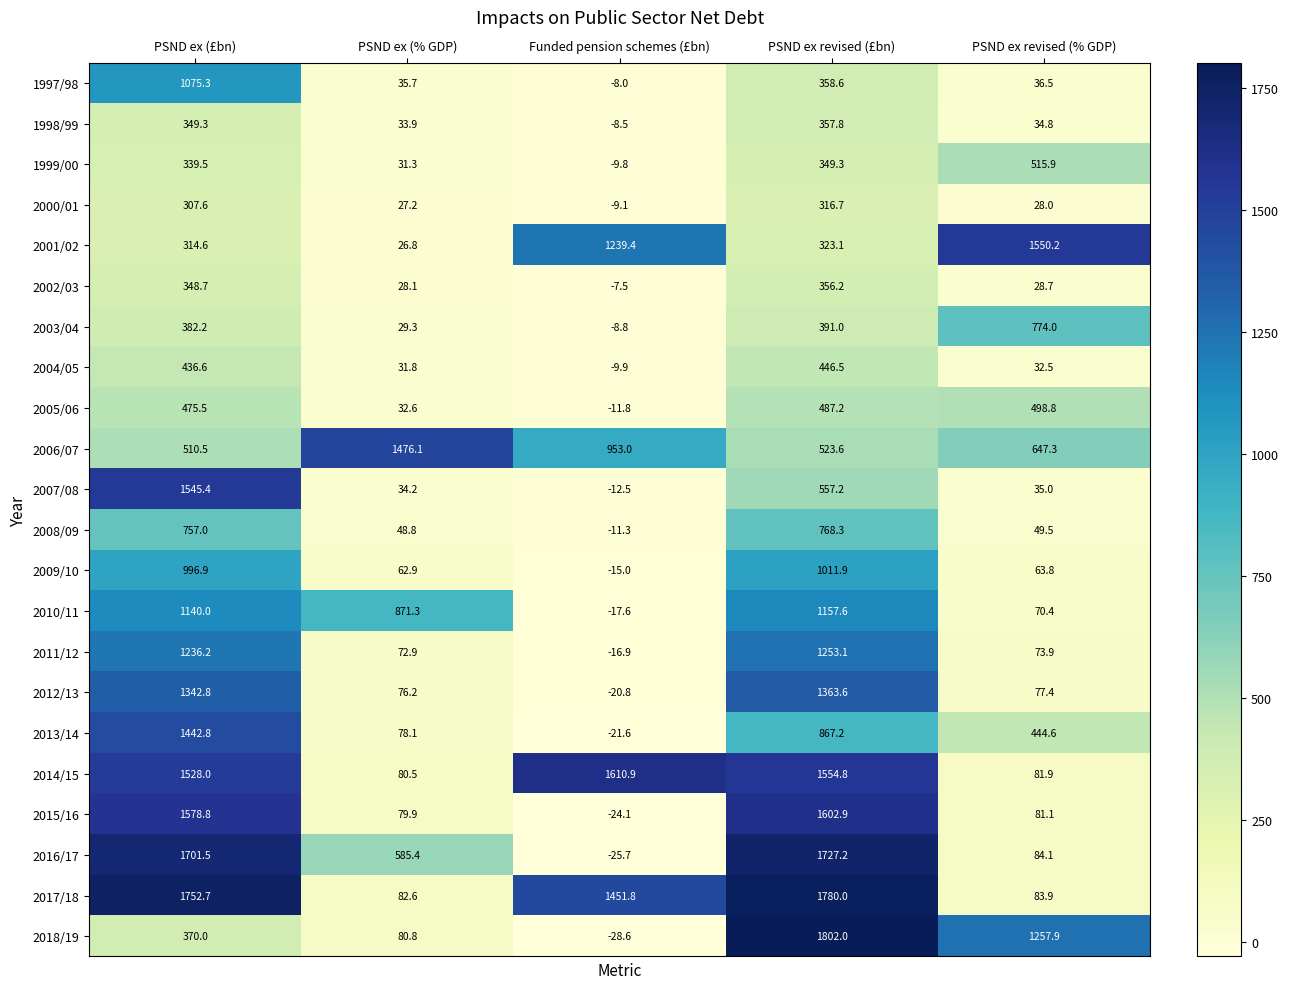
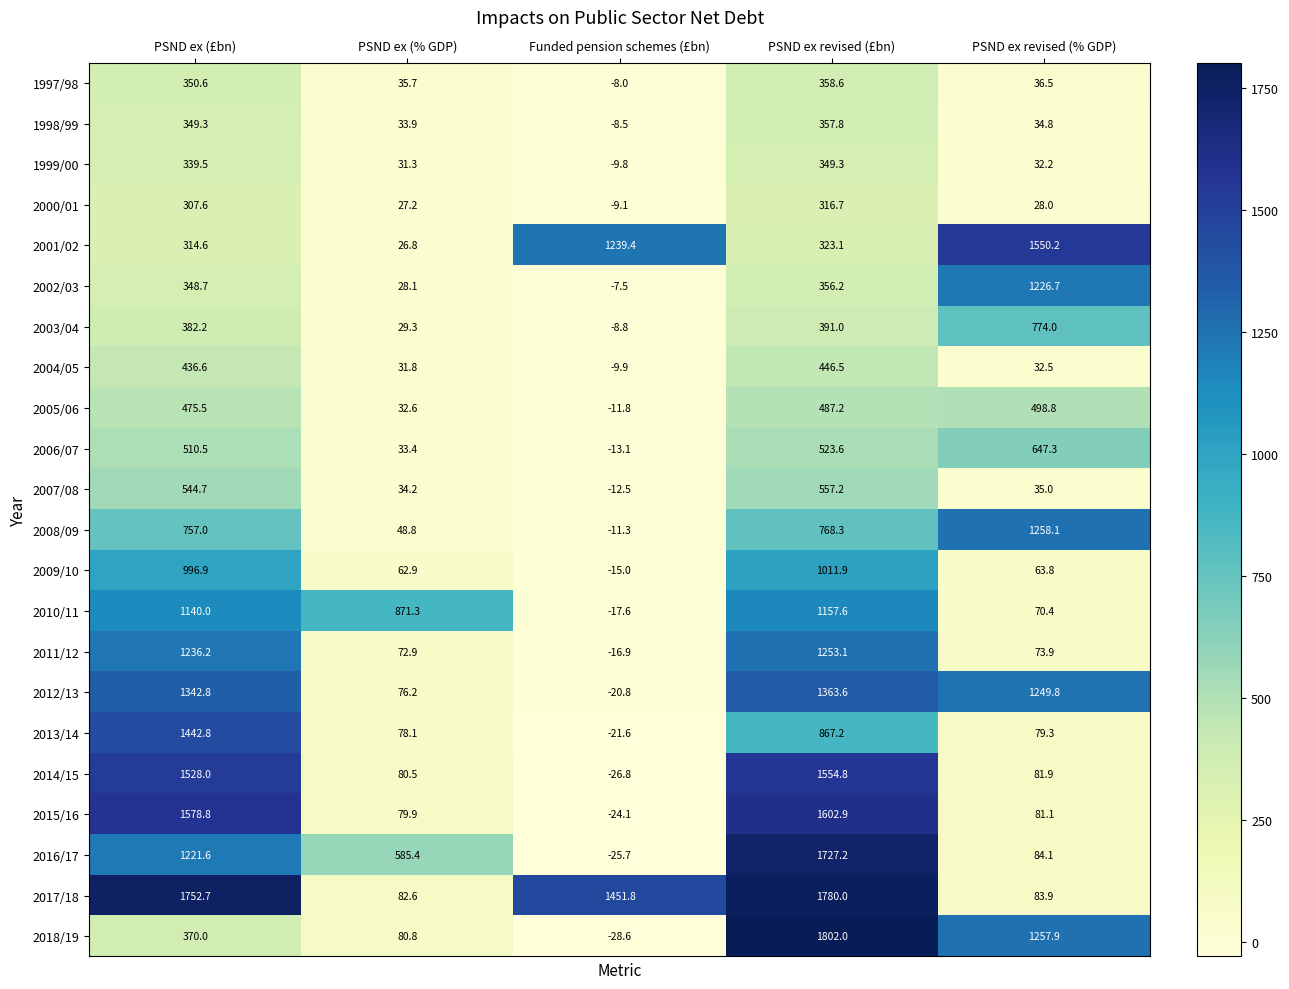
  {
    "1997/98": {
-     "PSND ex (£bn)": 1075.3,
+     "PSND ex (£bn)": 350.6,
      "PSND ex (% GDP)": 35.7,
      "Funded pension schemes (£bn)": -8.0,
      "PSND ex revised (£bn)": 358.6,
      "PSND ex revised (% GDP)": 36.5
    },
    "1998/99": {
      "PSND ex (£bn)": 349.3,
      "PSND ex (% GDP)": 33.9,
      "Funded pension schemes (£bn)": -8.5,
      "PSND ex revised (£bn)": 357.8,
      "PSND ex revised (% GDP)": 34.8
    },
    "1999/00": {
      "PSND ex (£bn)": 339.5,
      "PSND ex (% GDP)": 31.3,
      "Funded pension schemes (£bn)": -9.8,
      "PSND ex revised (£bn)": 349.3,
-     "PSND ex revised (% GDP)": 515.9
+     "PSND ex revised (% GDP)": 32.2
    },
    "2000/01": {
      "PSND ex (£bn)": 307.6,
      "PSND ex (% GDP)": 27.2,
      "Funded pension schemes (£bn)": -9.1,
      "PSND ex revised (£bn)": 316.7,
      "PSND ex revised (% GDP)": 28.0
    },
    "2001/02": {
      "PSND ex (£bn)": 314.6,
      "PSND ex (% GDP)": 26.8,
      "Funded pension schemes (£bn)": 1239.4,
      "PSND ex revised (£bn)": 323.1,
      "PSND ex revised (% GDP)": 1550.2
    },
    "2002/03": {
      "PSND ex (£bn)": 348.7,
      "PSND ex (% GDP)": 28.1,
      "Funded pension schemes (£bn)": -7.5,
      "PSND ex revised (£bn)": 356.2,
-     "PSND ex revised (% GDP)": 28.7
+     "PSND ex revised (% GDP)": 1226.7
    },
    "2003/04": {
      "PSND ex (£bn)": 382.2,
      "PSND ex (% GDP)": 29.3,
      "Funded pension schemes (£bn)": -8.8,
      "PSND ex revised (£bn)": 391.0,
      "PSND ex revised (% GDP)": 774.0
    },
    "2004/05": {
      "PSND ex (£bn)": 436.6,
      "PSND ex (% GDP)": 31.8,
      "Funded pension schemes (£bn)": -9.9,
      "PSND ex revised (£bn)": 446.5,
      "PSND ex revised (% GDP)": 32.5
    },
    "2005/06": {
      "PSND ex (£bn)": 475.5,
      "PSND ex (% GDP)": 32.6,
      "Funded pension schemes (£bn)": -11.8,
      "PSND ex revised (£bn)": 487.2,
      "PSND ex revised (% GDP)": 498.8
    },
    "2006/07": {
      "PSND ex (£bn)": 510.5,
-     "PSND ex (% GDP)": 1476.1,
-     "Funded pension schemes (£bn)": 953.0,
+     "PSND ex (% GDP)": 33.4,
+     "Funded pension schemes (£bn)": -13.1,
      "PSND ex revised (£bn)": 523.6,
      "PSND ex revised (% GDP)": 647.3
    },
    "2007/08": {
-     "PSND ex (£bn)": 1545.4,
+     "PSND ex (£bn)": 544.7,
      "PSND ex (% GDP)": 34.2,
      "Funded pension schemes (£bn)": -12.5,
      "PSND ex revised (£bn)": 557.2,
      "PSND ex revised (% GDP)": 35.0
    },
    "2008/09": {
      "PSND ex (£bn)": 757.0,
      "PSND ex (% GDP)": 48.8,
      "Funded pension schemes (£bn)": -11.3,
      "PSND ex revised (£bn)": 768.3,
-     "PSND ex revised (% GDP)": 49.5
+     "PSND ex revised (% GDP)": 1258.1
    },
    "2009/10": {
      "PSND ex (£bn)": 996.9,
      "PSND ex (% GDP)": 62.9,
      "Funded pension schemes (£bn)": -15.0,
      "PSND ex revised (£bn)": 1011.9,
      "PSND ex revised (% GDP)": 63.8
    },
    "2010/11": {
      "PSND ex (£bn)": 1140.0,
      "PSND ex (% GDP)": 871.3,
      "Funded pension schemes (£bn)": -17.6,
      "PSND ex revised (£bn)": 1157.6,
      "PSND ex revised (% GDP)": 70.4
    },
    "2011/12": {
      "PSND ex (£bn)": 1236.2,
      "PSND ex (% GDP)": 72.9,
      "Funded pension schemes (£bn)": -16.9,
      "PSND ex revised (£bn)": 1253.1,
      "PSND ex revised (% GDP)": 73.9
    },
    "2012/13": {
      "PSND ex (£bn)": 1342.8,
      "PSND ex (% GDP)": 76.2,
      "Funded pension schemes (£bn)": -20.8,
      "PSND ex revised (£bn)": 1363.6,
-     "PSND ex revised (% GDP)": 77.4
+     "PSND ex revised (% GDP)": 1249.8
    },
    "2013/14": {
      "PSND ex (£bn)": 1442.8,
      "PSND ex (% GDP)": 78.1,
      "Funded pension schemes (£bn)": -21.6,
      "PSND ex revised (£bn)": 867.2,
-     "PSND ex revised (% GDP)": 444.6
+     "PSND ex revised (% GDP)": 79.3
    },
    "2014/15": {
      "PSND ex (£bn)": 1528.0,
      "PSND ex (% GDP)": 80.5,
-     "Funded pension schemes (£bn)": 1610.9,
+     "Funded pension schemes (£bn)": -26.8,
      "PSND ex revised (£bn)": 1554.8,
      "PSND ex revised (% GDP)": 81.9
    },
    "2015/16": {
      "PSND ex (£bn)": 1578.8,
      "PSND ex (% GDP)": 79.9,
      "Funded pension schemes (£bn)": -24.1,
      "PSND ex revised (£bn)": 1602.9,
      "PSND ex revised (% GDP)": 81.1
    },
    "2016/17": {
-     "PSND ex (£bn)": 1701.5,
+     "PSND ex (£bn)": 1221.6,
      "PSND ex (% GDP)": 585.4,
      "Funded pension schemes (£bn)": -25.7,
      "PSND ex revised (£bn)": 1727.2,
      "PSND ex revised (% GDP)": 84.1
    },
    "2017/18": {
      "PSND ex (£bn)": 1752.7,
      "PSND ex (% GDP)": 82.6,
      "Funded pension schemes (£bn)": 1451.8,
      "PSND ex revised (£bn)": 1780.0,
      "PSND ex revised (% GDP)": 83.9
    },
    "2018/19": {
      "PSND ex (£bn)": 370.0,
      "PSND ex (% GDP)": 80.8,
      "Funded pension schemes (£bn)": -28.6,
      "PSND ex revised (£bn)": 1802.0,
      "PSND ex revised (% GDP)": 1257.9
    }
  }
